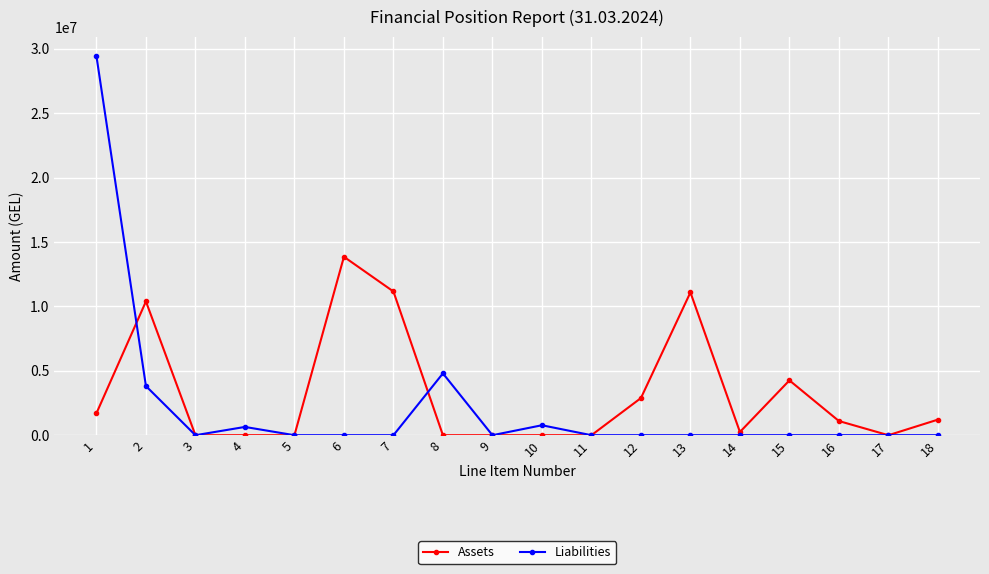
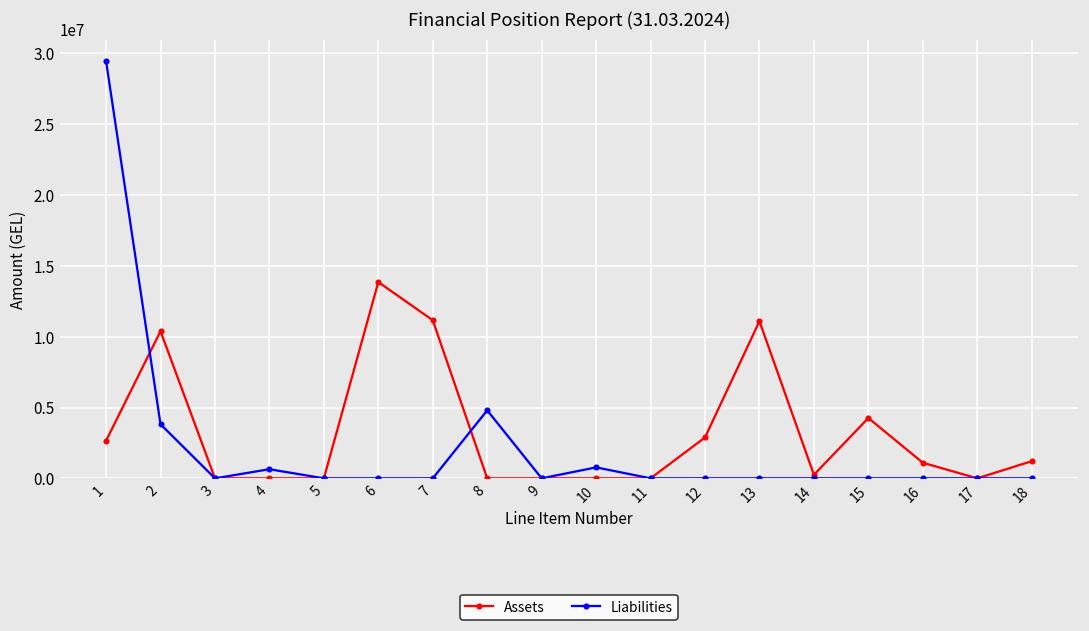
  {
    "Assets": {
-     "1": 1700000,
+     "1": 2700000,
      "2": 10400000,
      "4": 0,
      "6": 13900000,
      "7": 11200000,
      "8": 0,
      "10": 0,
      "12": 2900000,
      "13": 11100000,
      "14": 300000,
      "15": 4300000,
      "16": 1100000,
      "18": 1200000
    },
    "Liabilities": {
      "1": 29400000,
      "2": 3800000,
      "4": 600000,
      "6": 0,
      "7": 0,
      "8": 4800000,
      "10": 800000,
      "12": 0,
      "13": 0,
      "14": 0,
      "15": 0,
      "16": 0,
      "18": 0
    }
  }
